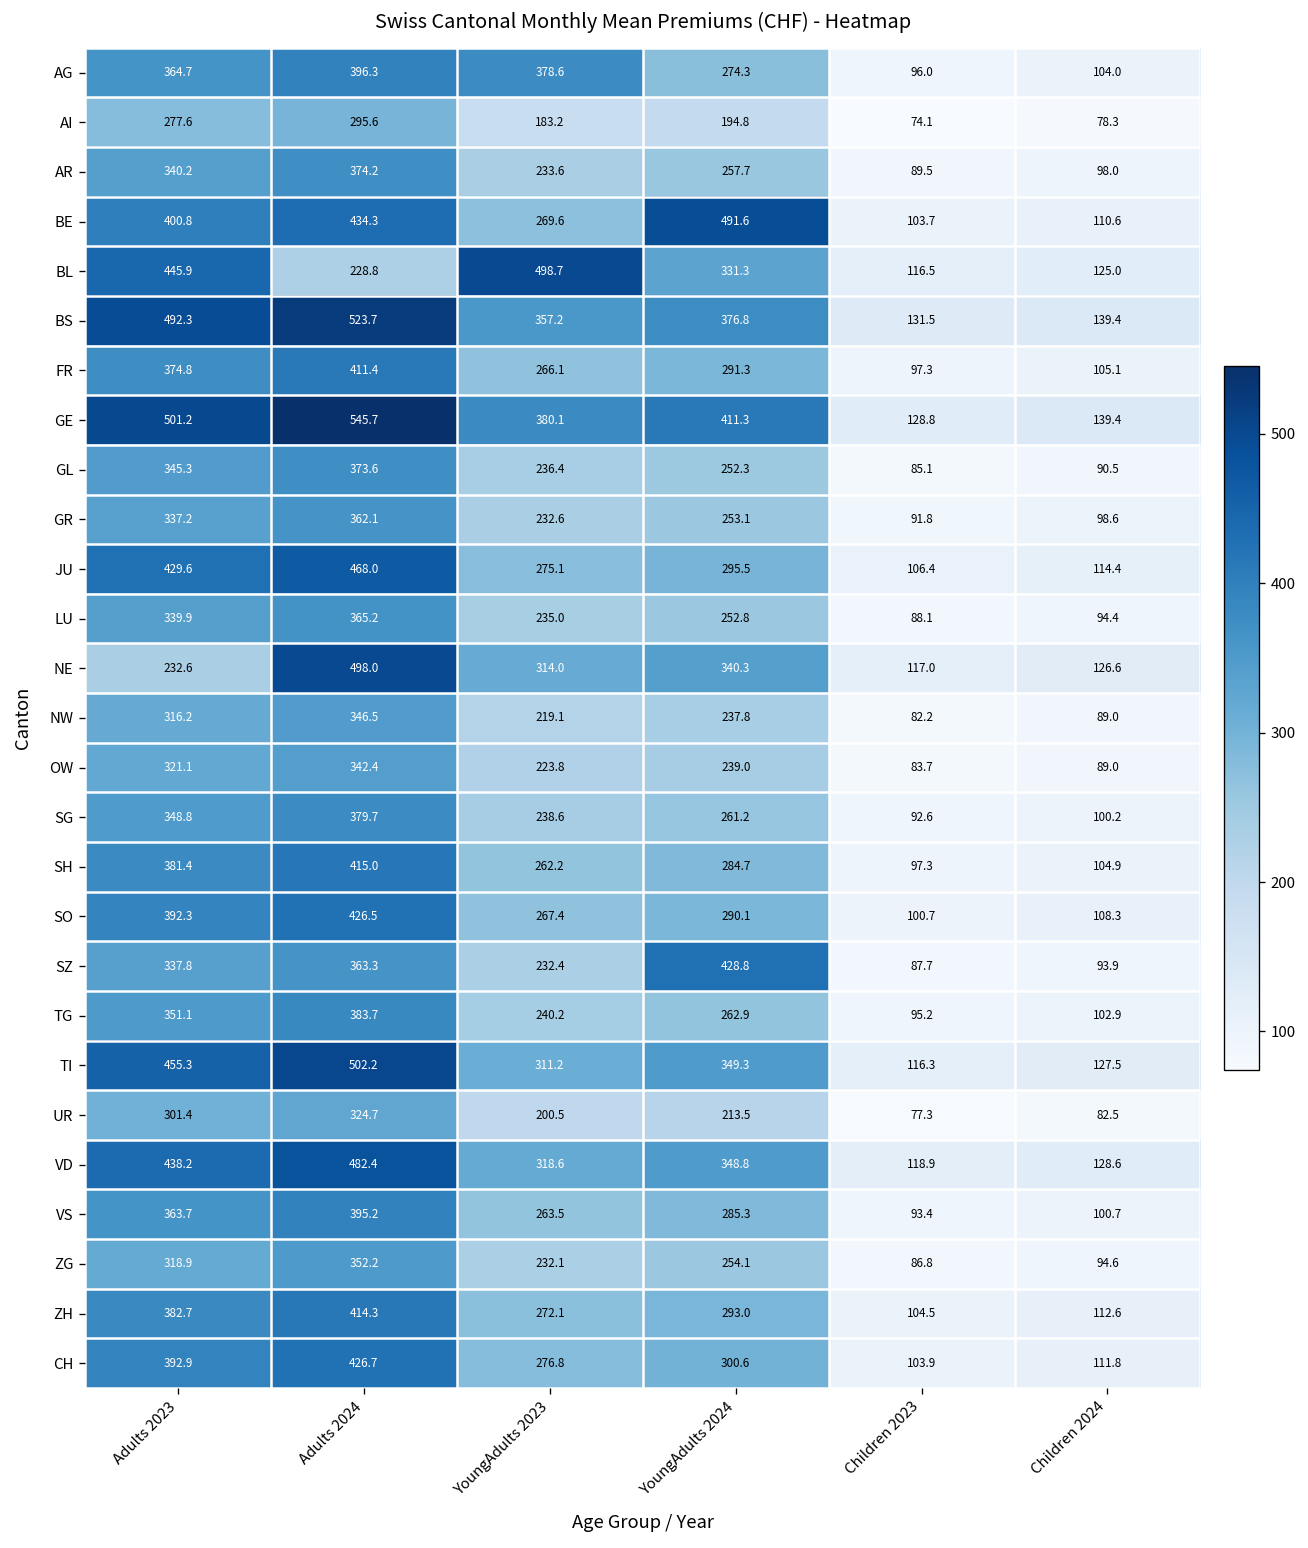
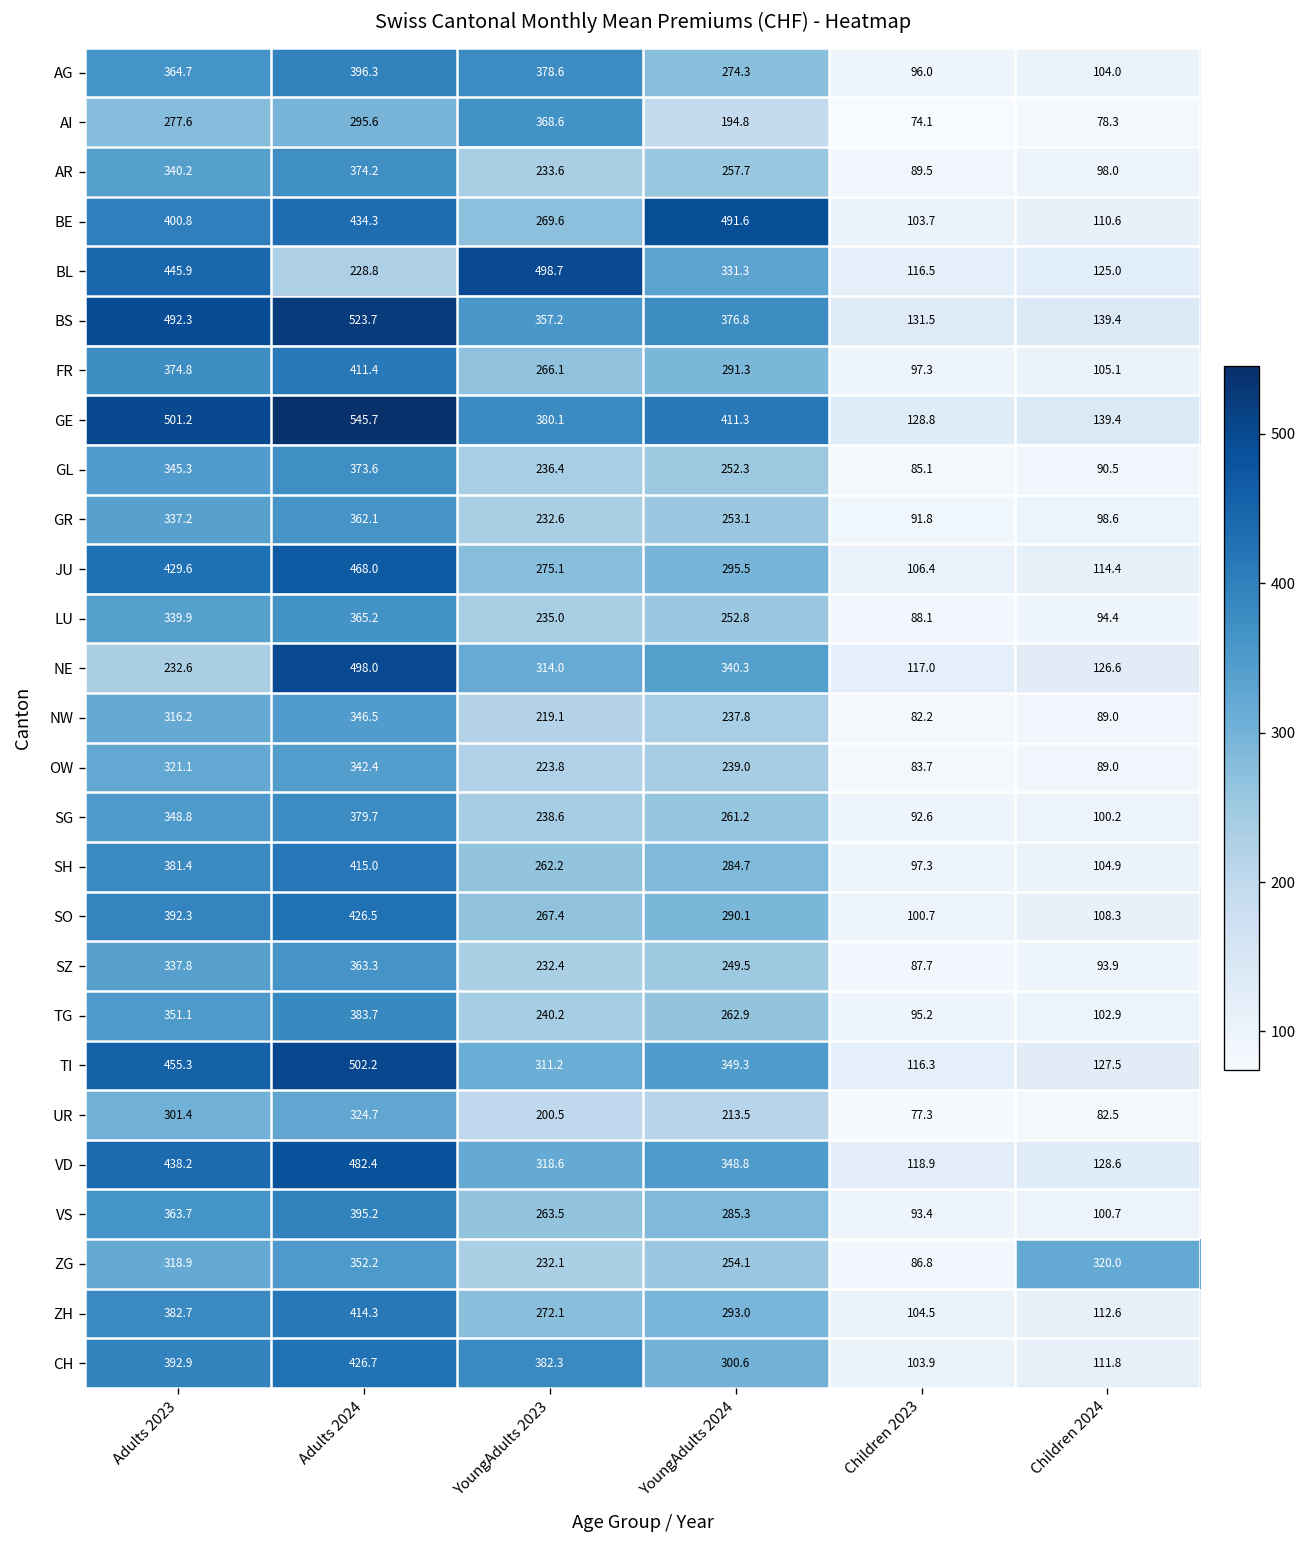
  {
    "AG": {
      "Adults 2023": 364.7,
      "Adults 2024": 396.3,
      "YoungAdults 2023": 378.6,
      "YoungAdults 2024": 274.3,
      "Children 2023": 96.0,
      "Children 2024": 104.0
    },
    "AI": {
      "Adults 2023": 277.6,
      "Adults 2024": 295.6,
-     "YoungAdults 2023": 183.2,
+     "YoungAdults 2023": 368.6,
      "YoungAdults 2024": 194.8,
      "Children 2023": 74.1,
      "Children 2024": 78.3
    },
    "AR": {
      "Adults 2023": 340.2,
      "Adults 2024": 374.2,
      "YoungAdults 2023": 233.6,
      "YoungAdults 2024": 257.7,
      "Children 2023": 89.5,
      "Children 2024": 98.0
    },
    "BE": {
      "Adults 2023": 400.8,
      "Adults 2024": 434.3,
      "YoungAdults 2023": 269.6,
      "YoungAdults 2024": 491.6,
      "Children 2023": 103.7,
      "Children 2024": 110.6
    },
    "BL": {
      "Adults 2023": 445.9,
      "Adults 2024": 228.8,
      "YoungAdults 2023": 498.7,
      "YoungAdults 2024": 331.3,
      "Children 2023": 116.5,
      "Children 2024": 125.0
    },
    "BS": {
      "Adults 2023": 492.3,
      "Adults 2024": 523.7,
      "YoungAdults 2023": 357.2,
      "YoungAdults 2024": 376.8,
      "Children 2023": 131.5,
      "Children 2024": 139.4
    },
    "FR": {
      "Adults 2023": 374.8,
      "Adults 2024": 411.4,
      "YoungAdults 2023": 266.1,
      "YoungAdults 2024": 291.3,
      "Children 2023": 97.3,
      "Children 2024": 105.1
    },
    "GE": {
      "Adults 2023": 501.2,
      "Adults 2024": 545.7,
      "YoungAdults 2023": 380.1,
      "YoungAdults 2024": 411.3,
      "Children 2023": 128.8,
      "Children 2024": 139.4
    },
    "GL": {
      "Adults 2023": 345.3,
      "Adults 2024": 373.6,
      "YoungAdults 2023": 236.4,
      "YoungAdults 2024": 252.3,
      "Children 2023": 85.1,
      "Children 2024": 90.5
    },
    "GR": {
      "Adults 2023": 337.2,
      "Adults 2024": 362.1,
      "YoungAdults 2023": 232.6,
      "YoungAdults 2024": 253.1,
      "Children 2023": 91.8,
      "Children 2024": 98.6
    },
    "JU": {
      "Adults 2023": 429.6,
      "Adults 2024": 468.0,
      "YoungAdults 2023": 275.1,
      "YoungAdults 2024": 295.5,
      "Children 2023": 106.4,
      "Children 2024": 114.4
    },
    "LU": {
      "Adults 2023": 339.9,
      "Adults 2024": 365.2,
      "YoungAdults 2023": 235.0,
      "YoungAdults 2024": 252.8,
      "Children 2023": 88.1,
      "Children 2024": 94.4
    },
    "NE": {
      "Adults 2023": 232.6,
      "Adults 2024": 498.0,
      "YoungAdults 2023": 314.0,
      "YoungAdults 2024": 340.3,
      "Children 2023": 117.0,
      "Children 2024": 126.6
    },
    "NW": {
      "Adults 2023": 316.2,
      "Adults 2024": 346.5,
      "YoungAdults 2023": 219.1,
      "YoungAdults 2024": 237.8,
      "Children 2023": 82.2,
      "Children 2024": 89.0
    },
    "OW": {
      "Adults 2023": 321.1,
      "Adults 2024": 342.4,
      "YoungAdults 2023": 223.8,
      "YoungAdults 2024": 239.0,
      "Children 2023": 83.7,
      "Children 2024": 89.0
    },
    "SG": {
      "Adults 2023": 348.8,
      "Adults 2024": 379.7,
      "YoungAdults 2023": 238.6,
      "YoungAdults 2024": 261.2,
      "Children 2023": 92.6,
      "Children 2024": 100.2
    },
    "SH": {
      "Adults 2023": 381.4,
      "Adults 2024": 415.0,
      "YoungAdults 2023": 262.2,
      "YoungAdults 2024": 284.7,
      "Children 2023": 97.3,
      "Children 2024": 104.9
    },
    "SO": {
      "Adults 2023": 392.3,
      "Adults 2024": 426.5,
      "YoungAdults 2023": 267.4,
      "YoungAdults 2024": 290.1,
      "Children 2023": 100.7,
      "Children 2024": 108.3
    },
    "SZ": {
      "Adults 2023": 337.8,
      "Adults 2024": 363.3,
      "YoungAdults 2023": 232.4,
-     "YoungAdults 2024": 428.8,
+     "YoungAdults 2024": 249.5,
      "Children 2023": 87.7,
      "Children 2024": 93.9
    },
    "TG": {
      "Adults 2023": 351.1,
      "Adults 2024": 383.7,
      "YoungAdults 2023": 240.2,
      "YoungAdults 2024": 262.9,
      "Children 2023": 95.2,
      "Children 2024": 102.9
    },
    "TI": {
      "Adults 2023": 455.3,
      "Adults 2024": 502.2,
      "YoungAdults 2023": 311.2,
      "YoungAdults 2024": 349.3,
      "Children 2023": 116.3,
      "Children 2024": 127.5
    },
    "UR": {
      "Adults 2023": 301.4,
      "Adults 2024": 324.7,
      "YoungAdults 2023": 200.5,
      "YoungAdults 2024": 213.5,
      "Children 2023": 77.3,
      "Children 2024": 82.5
    },
    "VD": {
      "Adults 2023": 438.2,
      "Adults 2024": 482.4,
      "YoungAdults 2023": 318.6,
      "YoungAdults 2024": 348.8,
      "Children 2023": 118.9,
      "Children 2024": 128.6
    },
    "VS": {
      "Adults 2023": 363.7,
      "Adults 2024": 395.2,
      "YoungAdults 2023": 263.5,
      "YoungAdults 2024": 285.3,
      "Children 2023": 93.4,
      "Children 2024": 100.7
    },
    "ZG": {
      "Adults 2023": 318.9,
      "Adults 2024": 352.2,
      "YoungAdults 2023": 232.1,
      "YoungAdults 2024": 254.1,
      "Children 2023": 86.8,
-     "Children 2024": 94.6
+     "Children 2024": 320.0
    },
    "ZH": {
      "Adults 2023": 382.7,
      "Adults 2024": 414.3,
      "YoungAdults 2023": 272.1,
      "YoungAdults 2024": 293.0,
      "Children 2023": 104.5,
      "Children 2024": 112.6
    },
    "CH": {
      "Adults 2023": 392.9,
      "Adults 2024": 426.7,
-     "YoungAdults 2023": 276.8,
+     "YoungAdults 2023": 382.3,
      "YoungAdults 2024": 300.6,
      "Children 2023": 103.9,
      "Children 2024": 111.8
    }
  }
